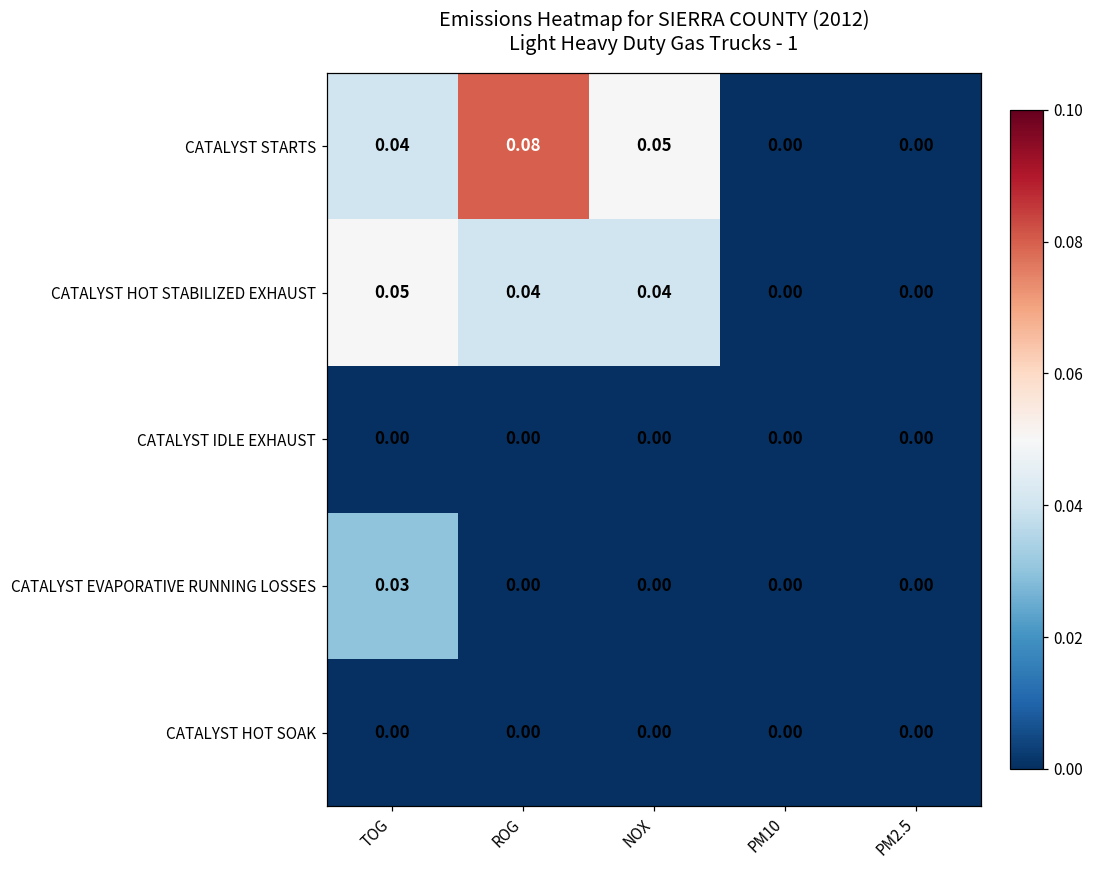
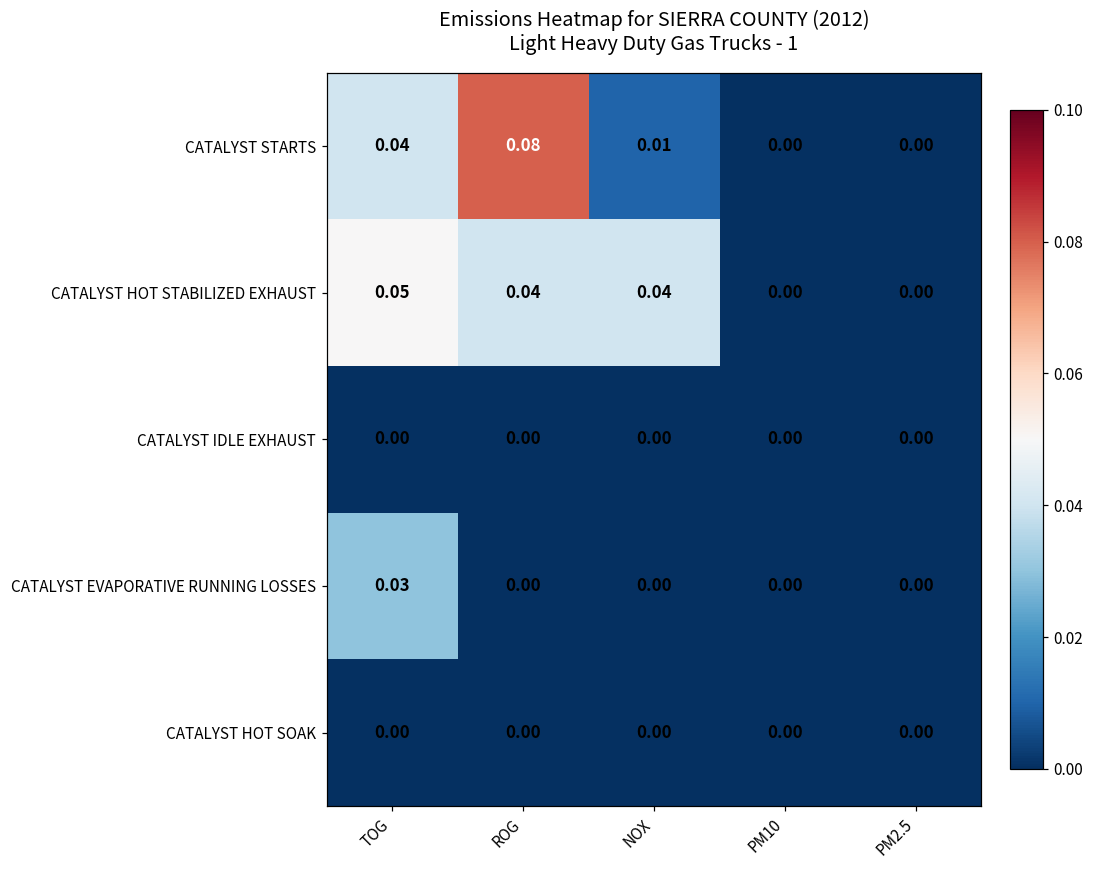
  {
    "CATALYST STARTS": {
      "TOG": 0.04,
      "ROG": 0.08,
-     "NOX": 0.05,
+     "NOX": 0.01,
      "PM10": 0.00,
      "PM2.5": 0.00
    },
    "CATALYST HOT STABILIZED EXHAUST": {
      "TOG": 0.05,
      "ROG": 0.04,
      "NOX": 0.04,
      "PM10": 0.00,
      "PM2.5": 0.00
    },
    "CATALYST IDLE EXHAUST": {
      "TOG": 0.00,
      "ROG": 0.00,
      "NOX": 0.00,
      "PM10": 0.00,
      "PM2.5": 0.00
    },
    "CATALYST EVAPORATIVE RUNNING LOSSES": {
      "TOG": 0.03,
      "ROG": 0.00,
      "NOX": 0.00,
      "PM10": 0.00,
      "PM2.5": 0.00
    },
    "CATALYST HOT SOAK": {
      "TOG": 0.00,
      "ROG": 0.00,
      "NOX": 0.00,
      "PM10": 0.00,
      "PM2.5": 0.00
    }
  }
